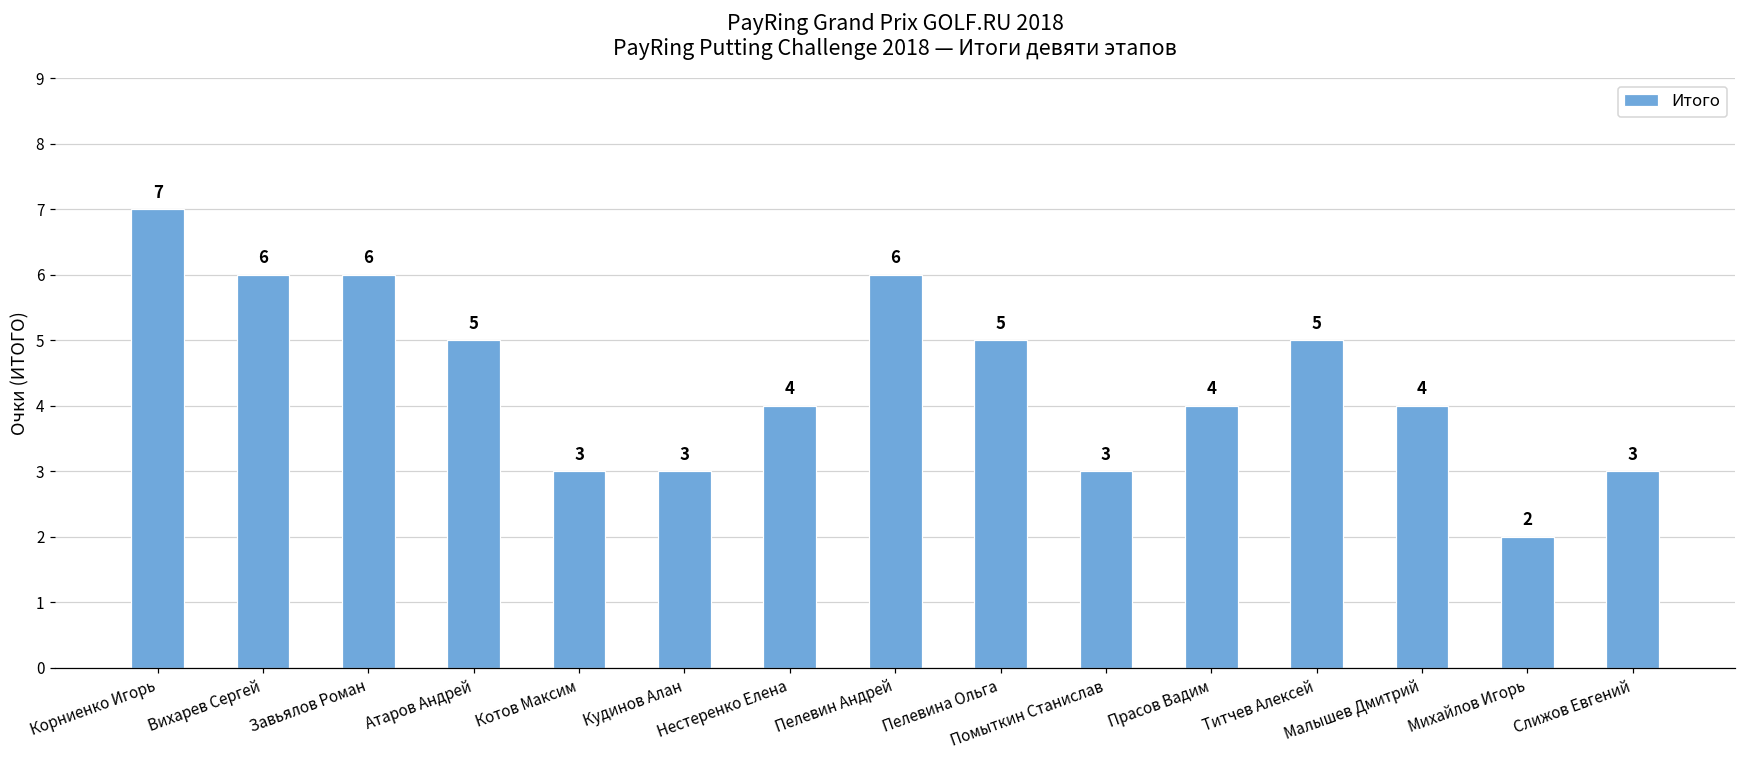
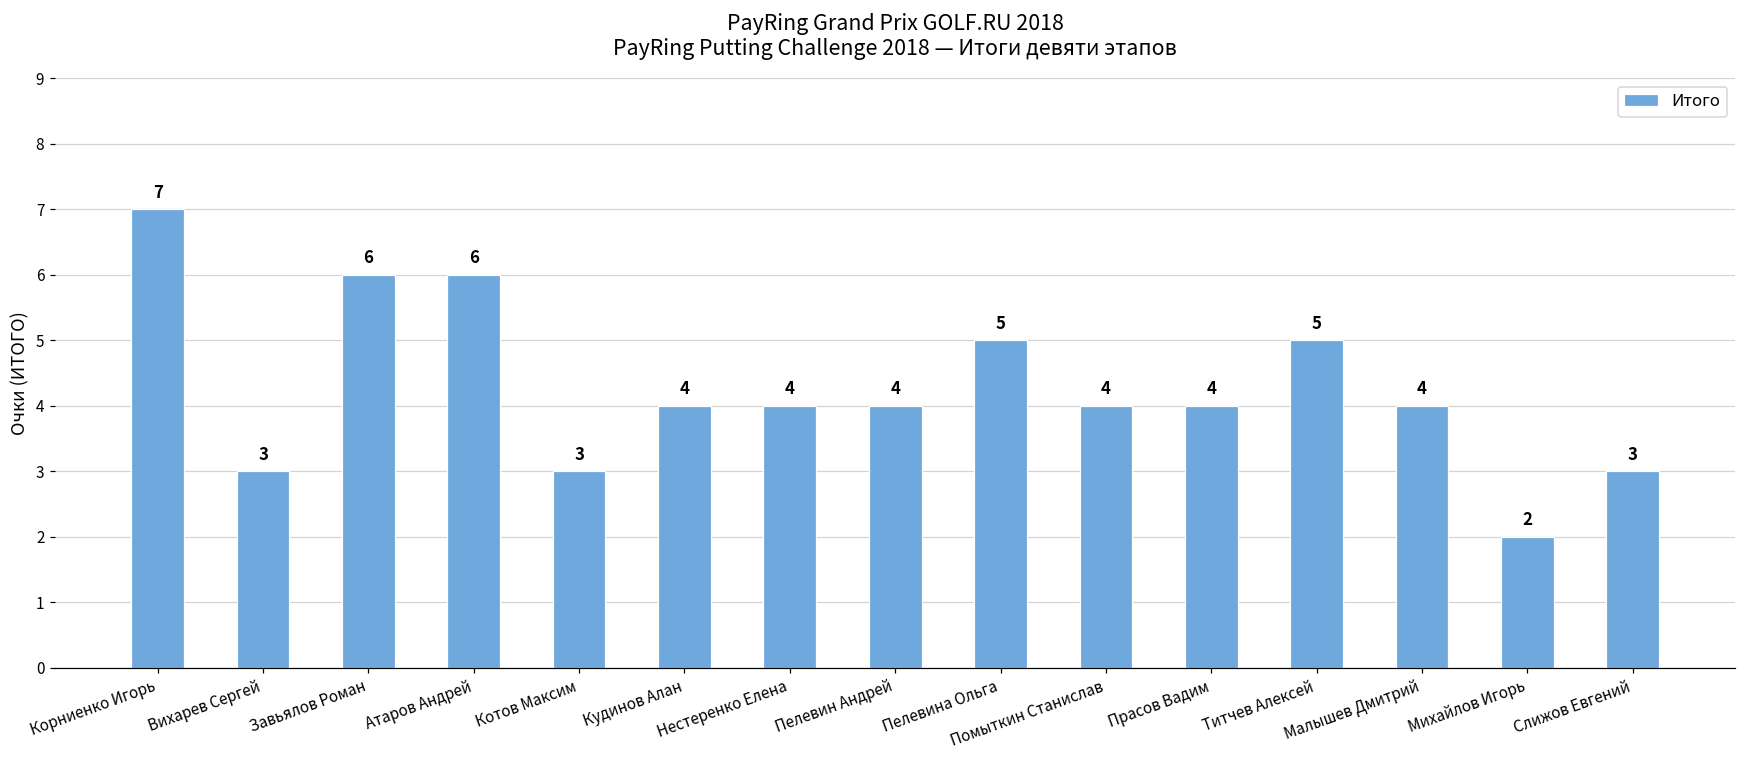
  {
    "Корниенко Игорь": 7,
-   "Вихарев Сергей": 6,
+   "Вихарев Сергей": 3,
    "Завьялов Роман": 6,
-   "Атаров Андрей": 5,
+   "Атаров Андрей": 6,
    "Котов Максим": 3,
-   "Кудинов Алан": 3,
+   "Кудинов Алан": 4,
    "Нестеренко Елена": 4,
-   "Пелевин Андрей": 6,
+   "Пелевин Андрей": 4,
    "Пелевина Ольга": 5,
-   "Помыткин Станислав": 3,
+   "Помыткин Станислав": 4,
    "Прасов Вадим": 4,
    "Титчев Алексей": 5,
    "Малышев Дмитрий": 4,
    "Михайлов Игорь": 2,
    "Слижов Евгений": 3
  }
